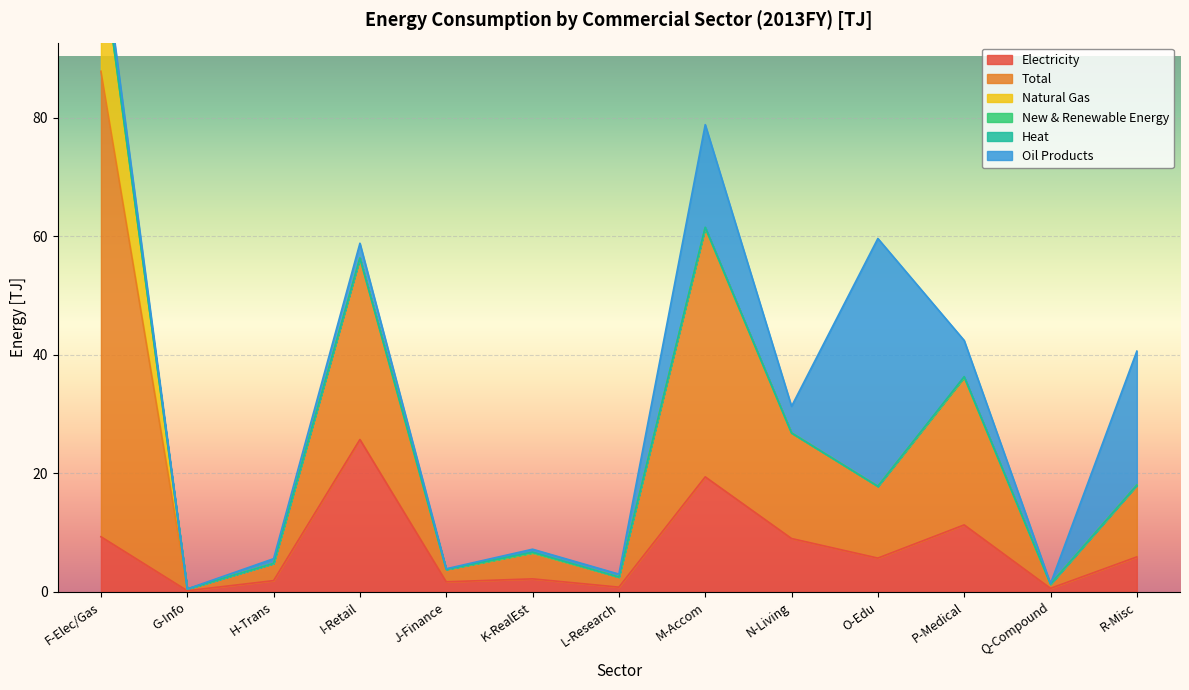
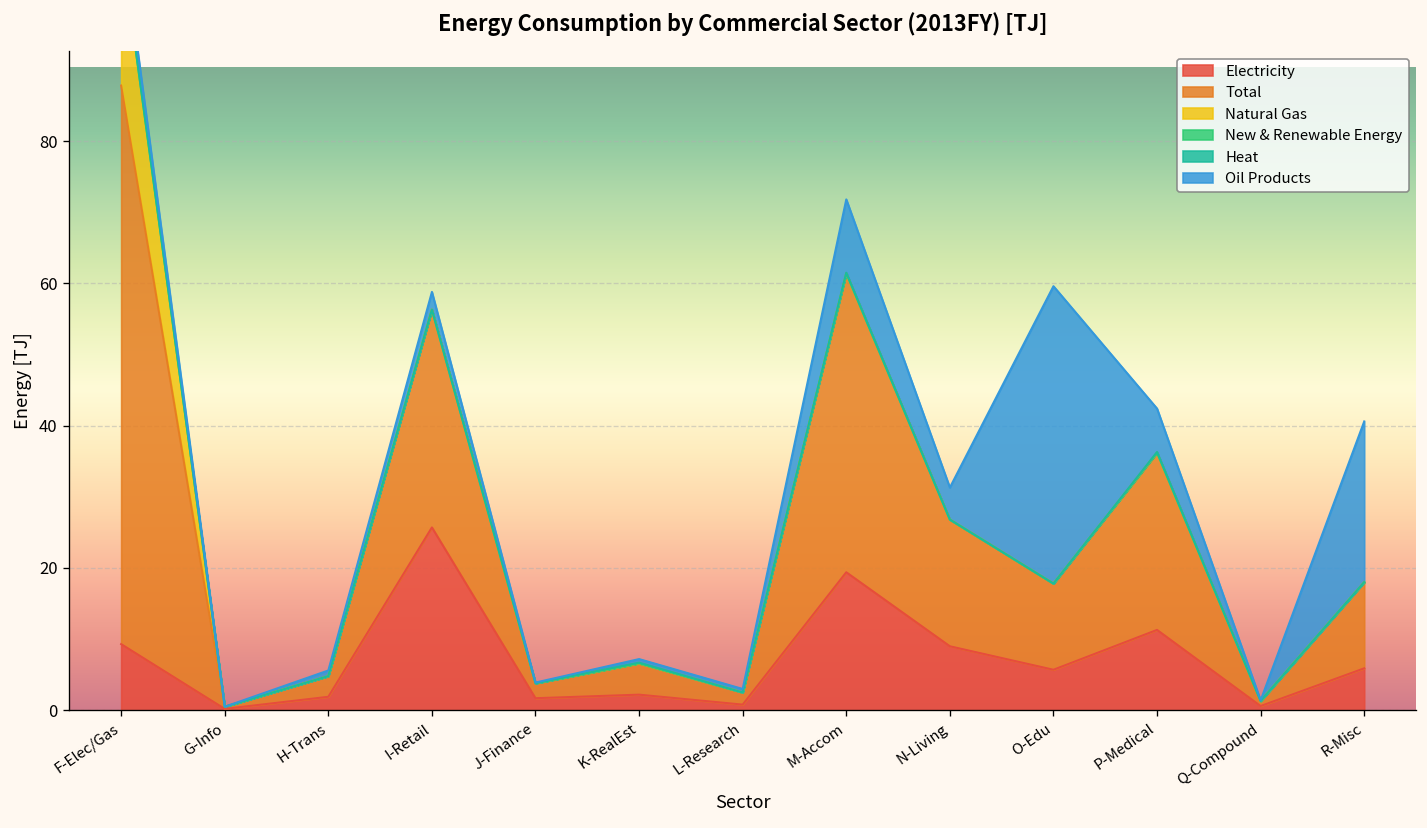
  {
    "Oil Products": {
      "H-Trans": 1,
      "I-Retail": 3,
      "K-RealEst": 1,
      "L-Research": 1,
-     "M-Accom": 17,
+     "M-Accom": 10,
      "N-Living": 5,
      "O-Edu": 42,
      "P-Medical": 6,
      "R-Misc": 23
    }
  }
